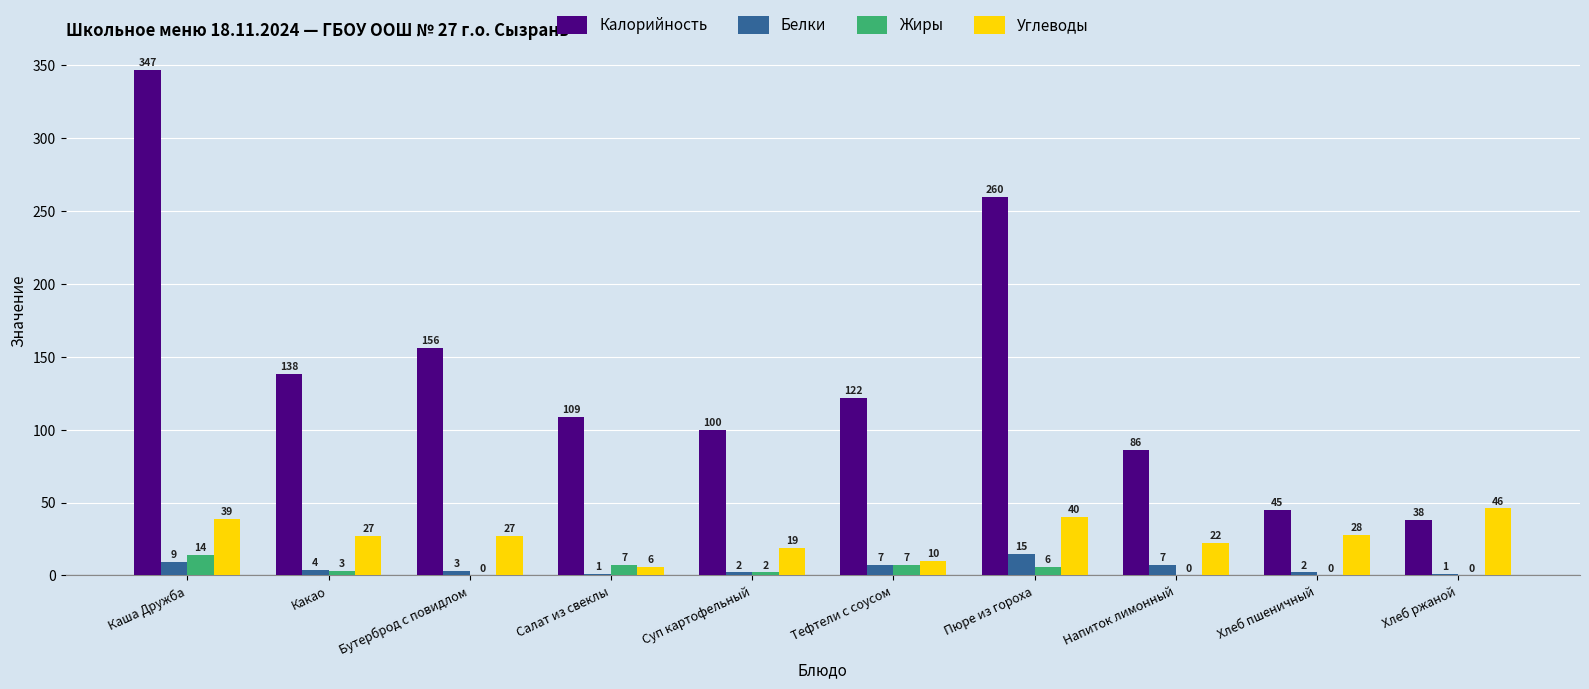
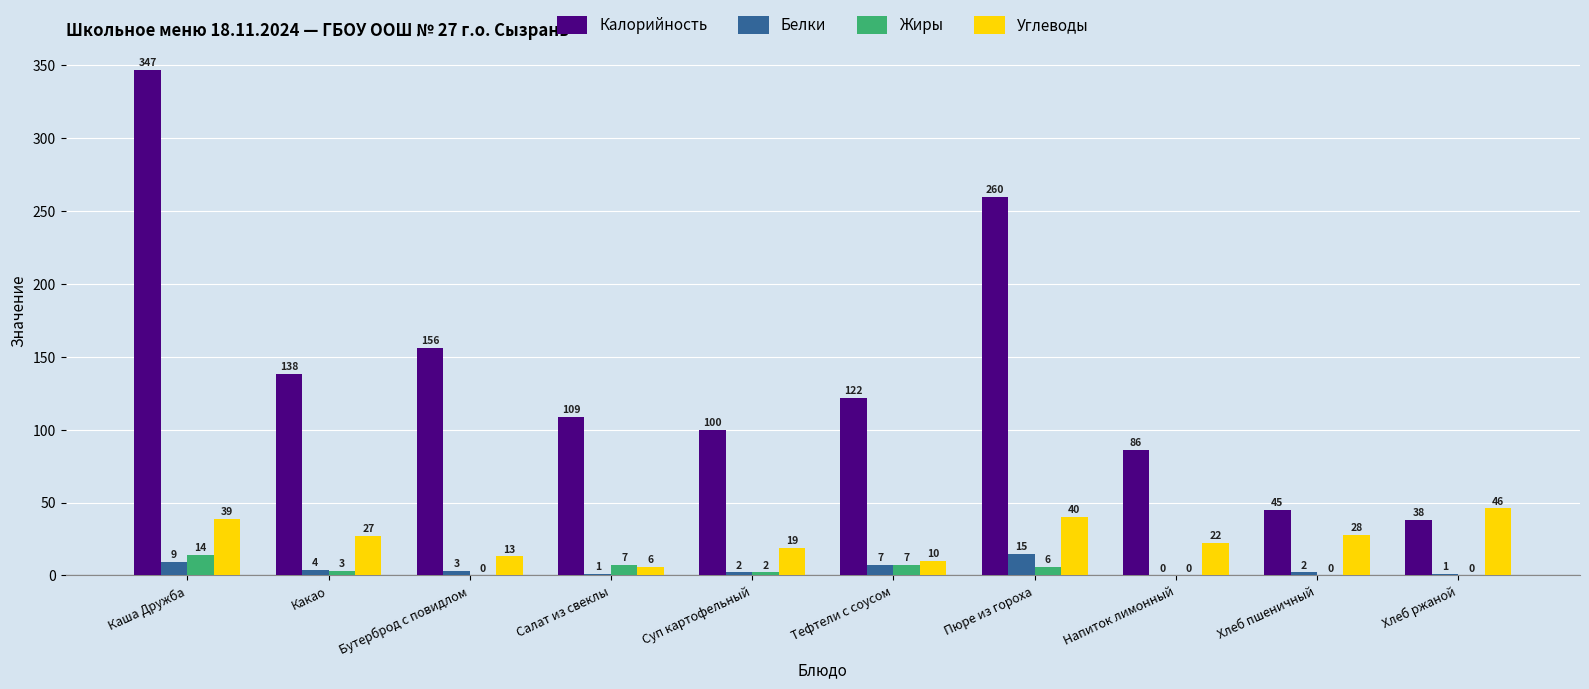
  {
    "Калорийность": {
      "Каша Дружба": 347,
      "Какао": 138,
      "Бутерброд с повидлом": 156,
      "Салат из свеклы": 109,
      "Суп картофельный": 100,
      "Тефтели с соусом": 122,
      "Пюре из гороха": 260,
      "Напиток лимонный": 86,
      "Хлеб пшеничный": 45,
      "Хлеб ржаной": 38
    },
    "Белки": {
      "Каша Дружба": 9,
      "Какао": 4,
      "Бутерброд с повидлом": 3,
      "Салат из свеклы": 1,
      "Суп картофельный": 2,
      "Тефтели с соусом": 7,
      "Пюре из гороха": 15,
-     "Напиток лимонный": 7,
+     "Напиток лимонный": 0,
      "Хлеб пшеничный": 2,
      "Хлеб ржаной": 1
    },
    "Жиры": {
      "Каша Дружба": 14,
      "Какао": 3,
      "Бутерброд с повидлом": 0,
      "Салат из свеклы": 7,
      "Суп картофельный": 2,
      "Тефтели с соусом": 7,
      "Пюре из гороха": 6,
      "Напиток лимонный": 0,
      "Хлеб пшеничный": 0,
      "Хлеб ржаной": 0
    },
    "Углеводы": {
      "Каша Дружба": 39,
      "Какао": 27,
-     "Бутерброд с повидлом": 27,
+     "Бутерброд с повидлом": 13,
      "Салат из свеклы": 6,
      "Суп картофельный": 19,
      "Тефтели с соусом": 10,
      "Пюре из гороха": 40,
      "Напиток лимонный": 22,
      "Хлеб пшеничный": 28,
      "Хлеб ржаной": 46
    }
  }
